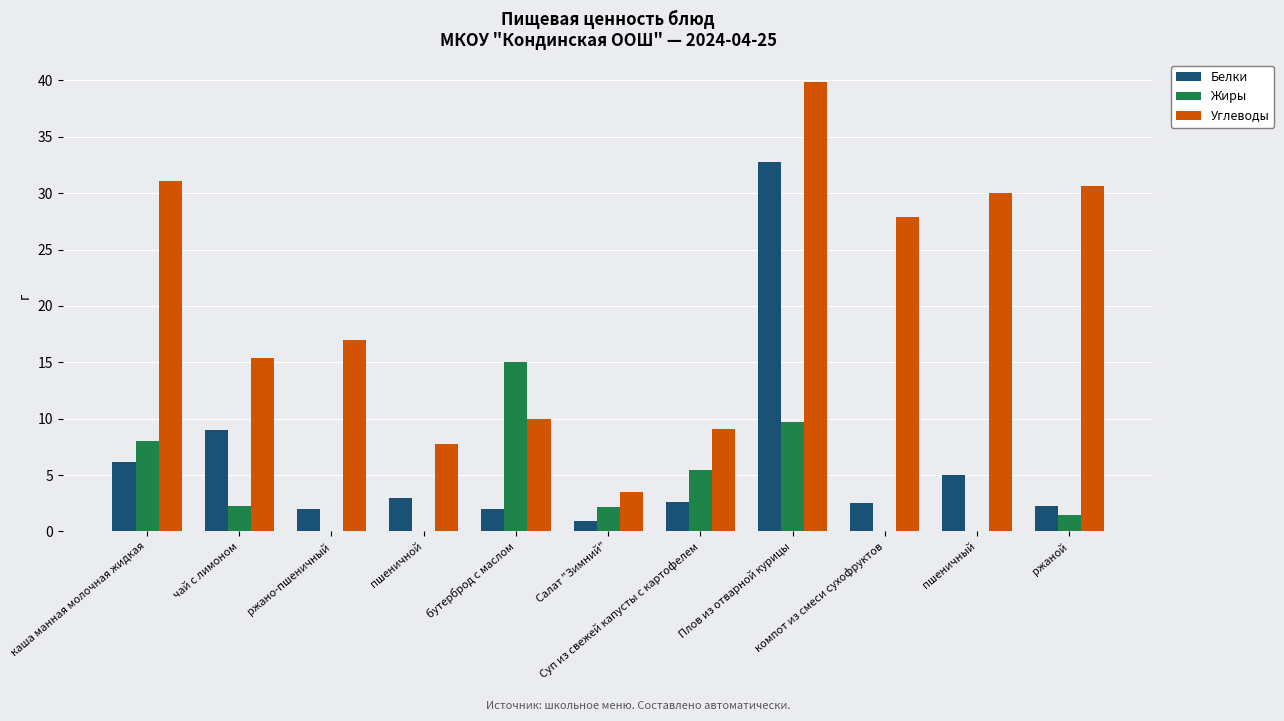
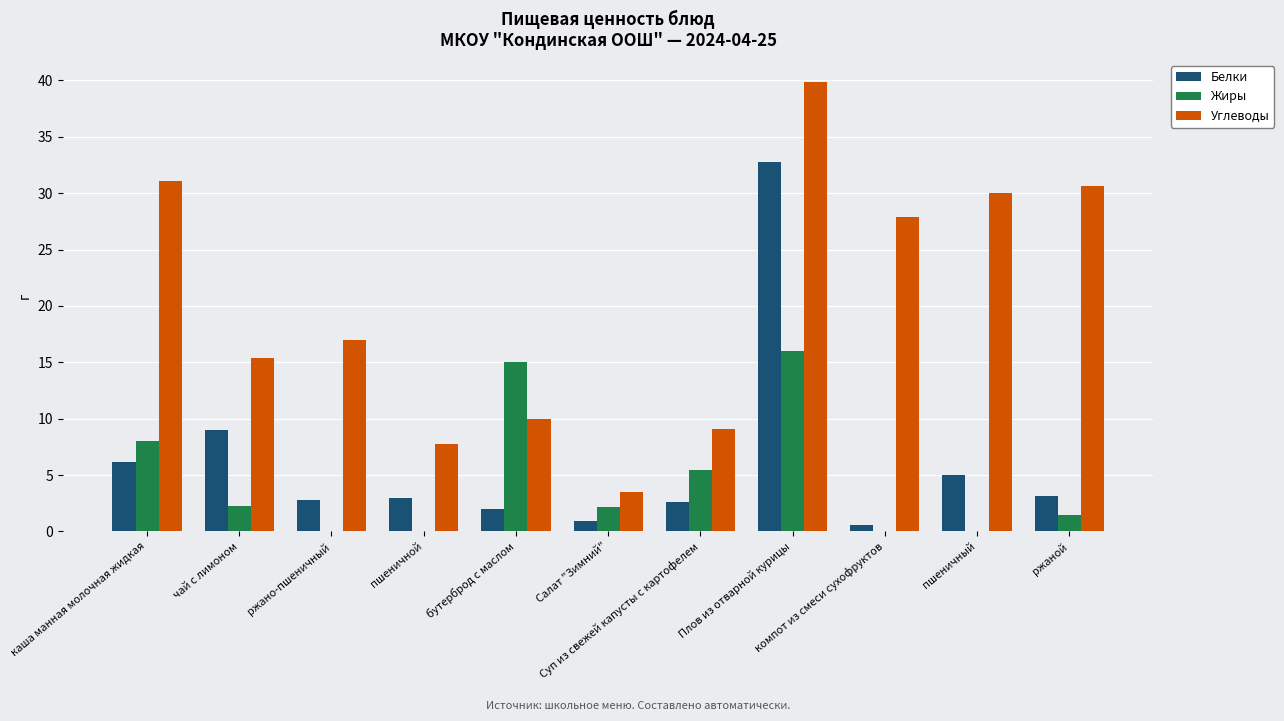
  {
    "Белки": {
      "каша манная молочная жидкая": 6.2,
      "чай с лимоном": 9.0,
-     "ржано-пшеничный": 2.0,
+     "ржано-пшеничный": 2.8,
      "пшеничной": 3.0,
      "бутерброд с маслом": 2.0,
      "Салат \"Зимний\"": 1.0,
      "Суп из свежей капусты с картофелем": 2.6,
      "Плов из отварной курицы": 32.8,
-     "компот из смеси сухофруктов": 2.5,
+     "компот из смеси сухофруктов": 0.6,
      "пшеничный": 5.0,
-     "ржаной": 2.3
+     "ржаной": 3.1
    },
    "Жиры": {
      "каша манная молочная жидкая": 8.1,
      "чай с лимоном": 2.3,
      "ржано-пшеничный": 0.0,
      "пшеничной": 0.0,
      "бутерброд с маслом": 15.0,
      "Салат \"Зимний\"": 2.2,
      "Суп из свежей капусты с картофелем": 5.5,
-     "Плов из отварной курицы": 9.7,
+     "Плов из отварной курицы": 16.0,
      "компот из смеси сухофруктов": 0.0,
      "пшеничный": 0.0,
      "ржаной": 1.5
    },
    "Углеводы": {
      "каша манная молочная жидкая": 31.1,
      "чай с лимоном": 15.4,
      "ржано-пшеничный": 17.0,
      "пшеничной": 7.8,
      "бутерброд с маслом": 10.0,
      "Салат \"Зимний\"": 3.5,
      "Суп из свежей капусты с картофелем": 9.1,
      "Плов из отварной курицы": 39.8,
      "компот из смеси сухофруктов": 27.9,
      "пшеничный": 30.0,
      "ржаной": 30.7
    }
  }
